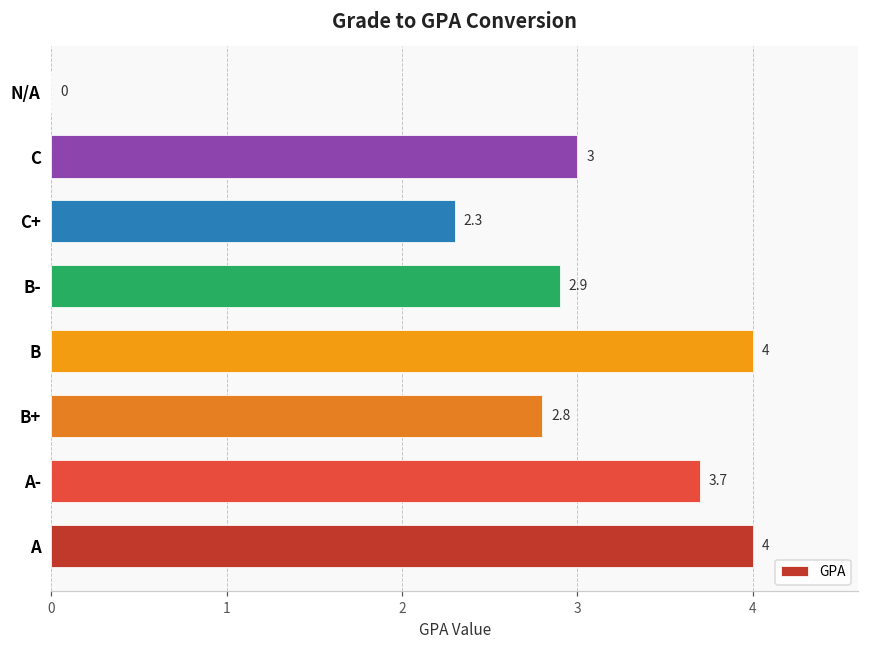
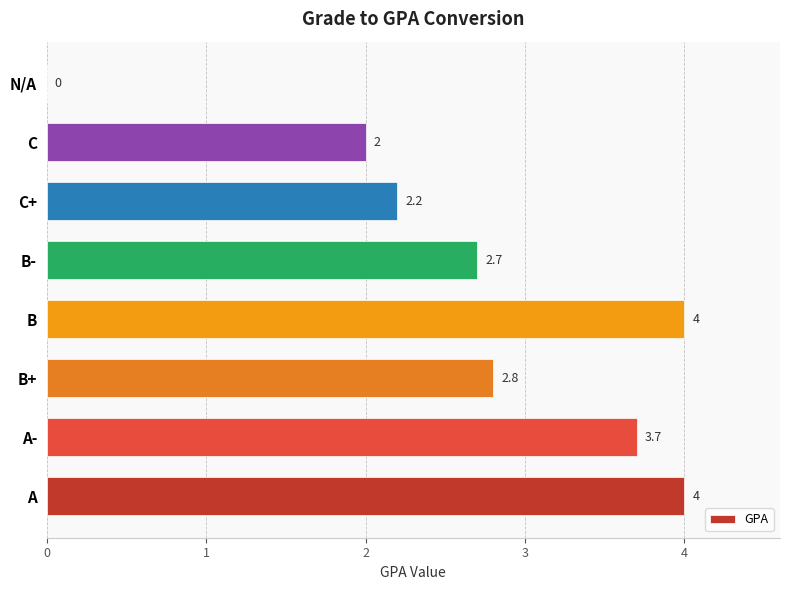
  {
    "N/A": 0,
-   "C": 3,
-   "C+": 2.3,
-   "B-": 2.9,
+   "C": 2,
+   "C+": 2.2,
+   "B-": 2.7,
    "B": 4,
    "B+": 2.8,
    "A-": 3.7,
    "A": 4
  }
